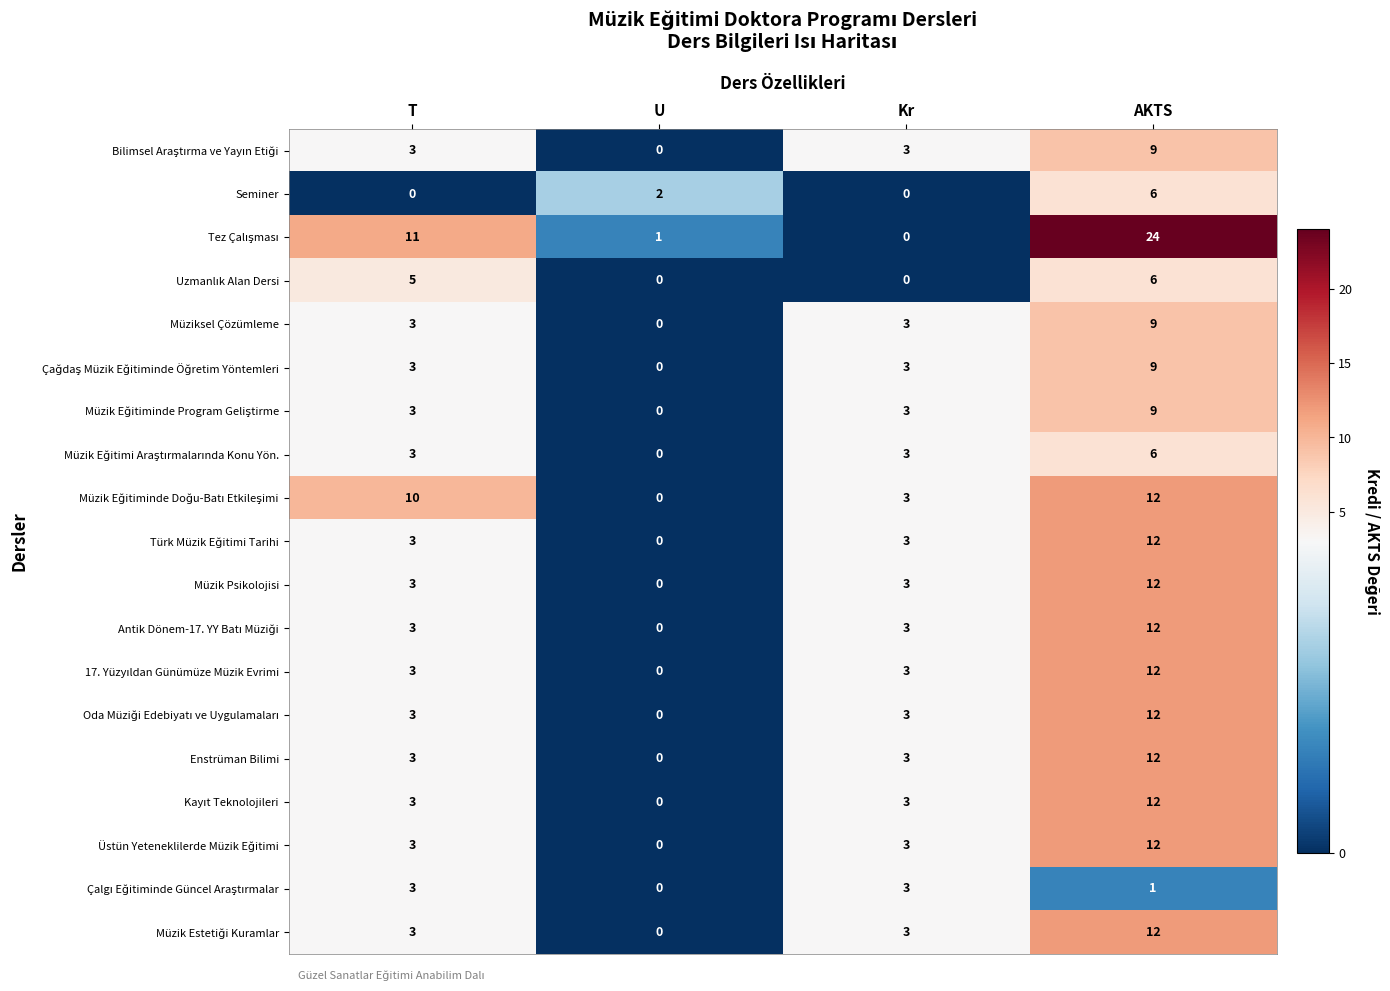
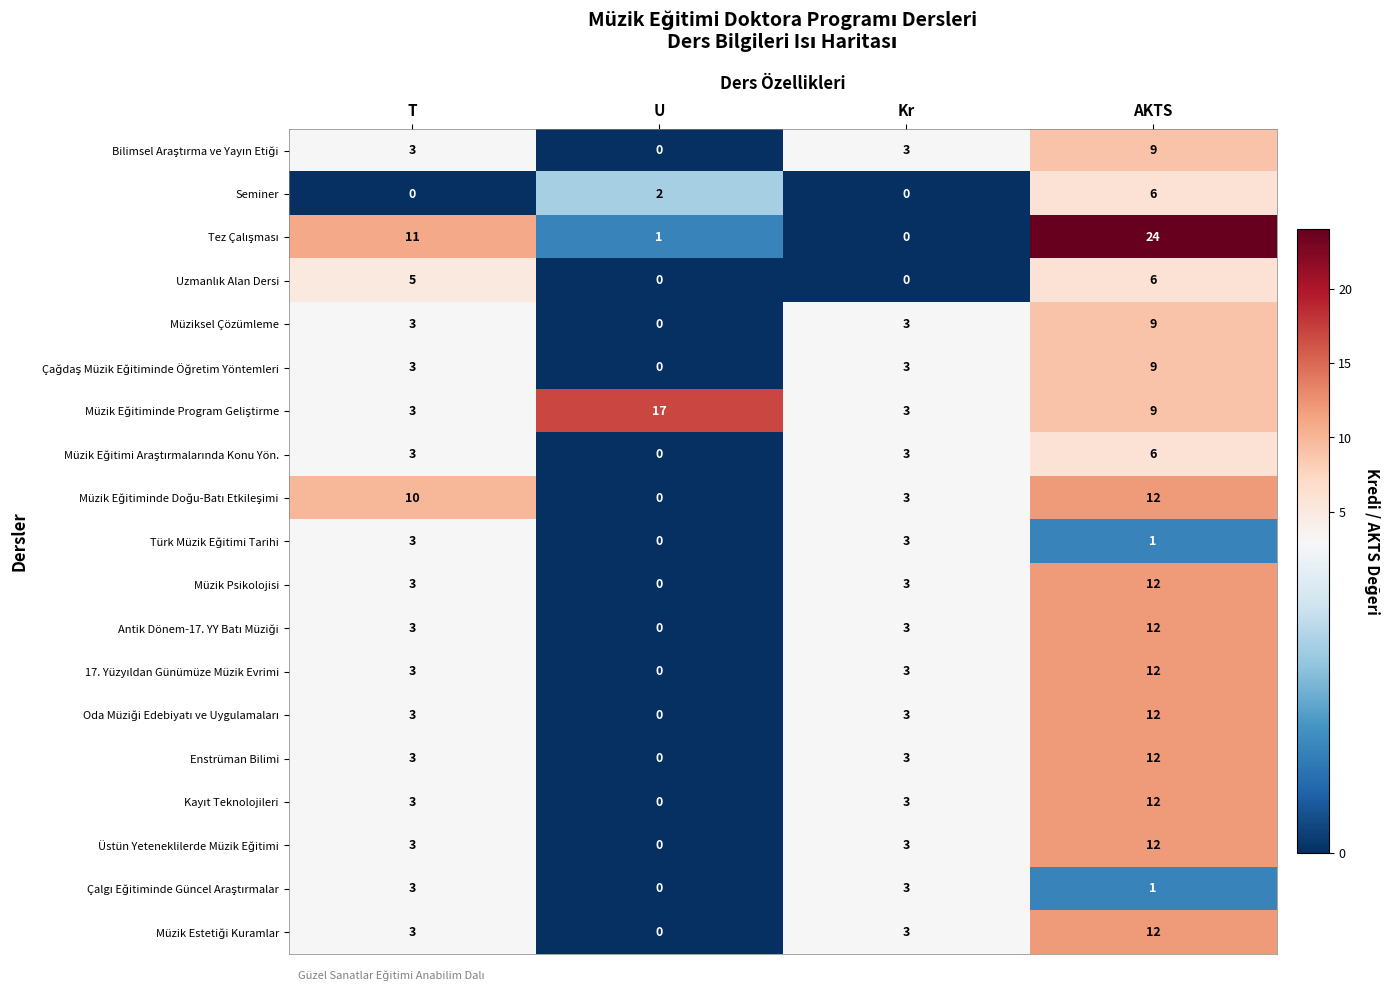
  {
    "Bilimsel Araştırma ve Yayın Etiği": {
      "T": 3,
      "U": 0,
      "Kr": 3,
      "AKTS": 9
    },
    "Seminer": {
      "T": 0,
      "U": 2,
      "Kr": 0,
      "AKTS": 6
    },
    "Tez Çalışması": {
      "T": 11,
      "U": 1,
      "Kr": 0,
      "AKTS": 24
    },
    "Uzmanlık Alan Dersi": {
      "T": 5,
      "U": 0,
      "Kr": 0,
      "AKTS": 6
    },
    "Müziksel Çözümleme": {
      "T": 3,
      "U": 0,
      "Kr": 3,
      "AKTS": 9
    },
    "Çağdaş Müzik Eğitiminde Öğretim Yöntemleri": {
      "T": 3,
      "U": 0,
      "Kr": 3,
      "AKTS": 9
    },
    "Müzik Eğitiminde Program Geliştirme": {
      "T": 3,
-     "U": 0,
+     "U": 17,
      "Kr": 3,
      "AKTS": 9
    },
    "Müzik Eğitimi Araştırmalarında Konu Yön.": {
      "T": 3,
      "U": 0,
      "Kr": 3,
      "AKTS": 6
    },
    "Müzik Eğitiminde Doğu-Batı Etkileşimi": {
      "T": 10,
      "U": 0,
      "Kr": 3,
      "AKTS": 12
    },
    "Türk Müzik Eğitimi Tarihi": {
      "T": 3,
      "U": 0,
      "Kr": 3,
-     "AKTS": 12
+     "AKTS": 1
    },
    "Müzik Psikolojisi": {
      "T": 3,
      "U": 0,
      "Kr": 3,
      "AKTS": 12
    },
    "Antik Dönem-17. YY Batı Müziği": {
      "T": 3,
      "U": 0,
      "Kr": 3,
      "AKTS": 12
    },
    "17. Yüzyıldan Günümüze Müzik Evrimi": {
      "T": 3,
      "U": 0,
      "Kr": 3,
      "AKTS": 12
    },
    "Oda Müziği Edebiyatı ve Uygulamaları": {
      "T": 3,
      "U": 0,
      "Kr": 3,
      "AKTS": 12
    },
    "Enstrüman Bilimi": {
      "T": 3,
      "U": 0,
      "Kr": 3,
      "AKTS": 12
    },
    "Kayıt Teknolojileri": {
      "T": 3,
      "U": 0,
      "Kr": 3,
      "AKTS": 12
    },
    "Üstün Yeteneklilerde Müzik Eğitimi": {
      "T": 3,
      "U": 0,
      "Kr": 3,
      "AKTS": 12
    },
    "Çalgı Eğitiminde Güncel Araştırmalar": {
      "T": 3,
      "U": 0,
      "Kr": 3,
      "AKTS": 1
    },
    "Müzik Estetiği Kuramlar": {
      "T": 3,
      "U": 0,
      "Kr": 3,
      "AKTS": 12
    }
  }
